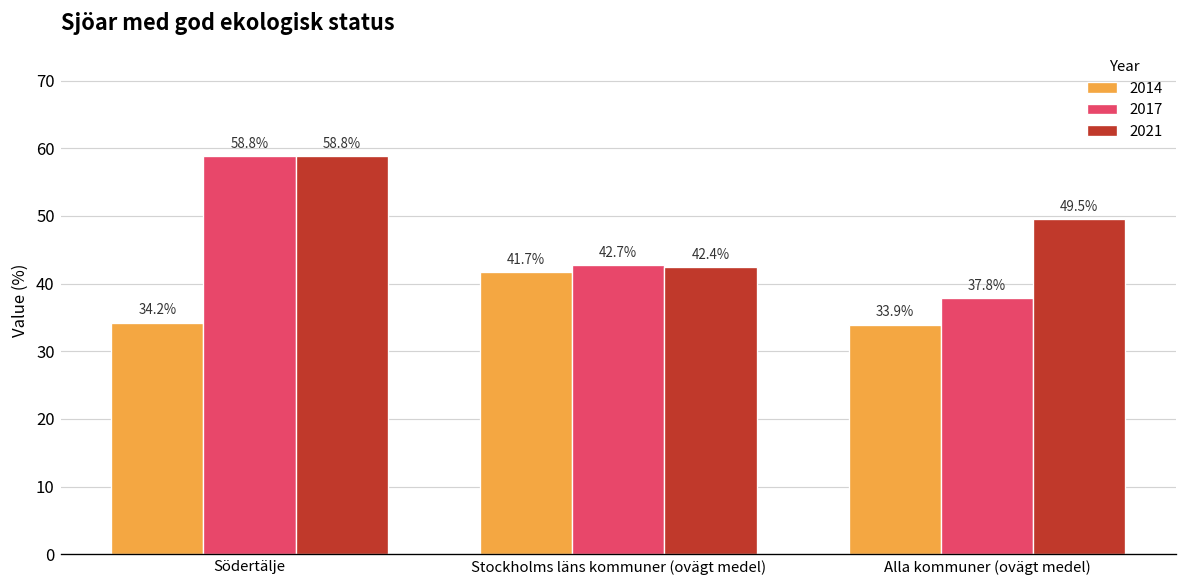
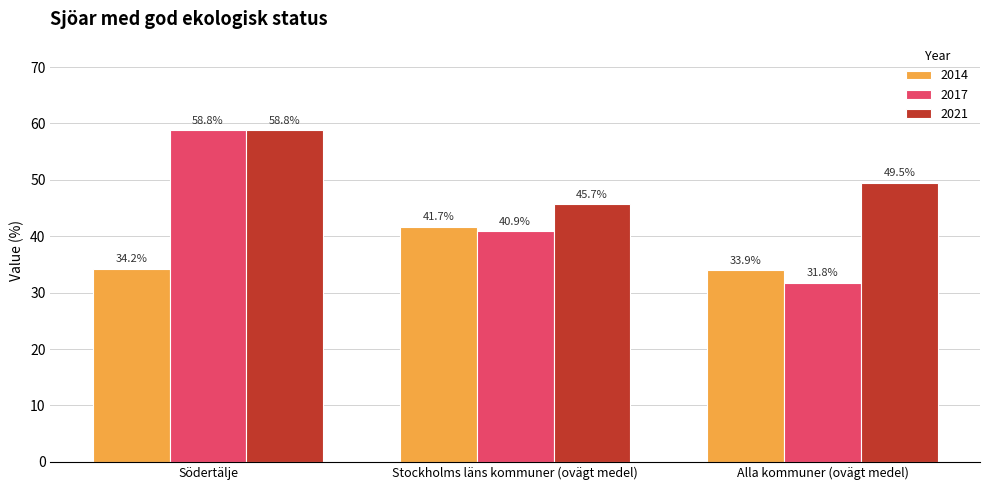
  {
    "2014": {
      "Södertälje": "34.2%",
      "Stockholms läns kommuner (ovägt medel)": "41.7%",
      "Alla kommuner (ovägt medel)": "33.9%"
    },
    "2017": {
      "Södertälje": "58.8%",
-     "Stockholms läns kommuner (ovägt medel)": "42.7%",
-     "Alla kommuner (ovägt medel)": "37.8%"
+     "Stockholms läns kommuner (ovägt medel)": "40.9%",
+     "Alla kommuner (ovägt medel)": "31.8%"
    },
    "2021": {
      "Södertälje": "58.8%",
-     "Stockholms läns kommuner (ovägt medel)": "42.4%",
+     "Stockholms läns kommuner (ovägt medel)": "45.7%",
      "Alla kommuner (ovägt medel)": "49.5%"
    }
  }
